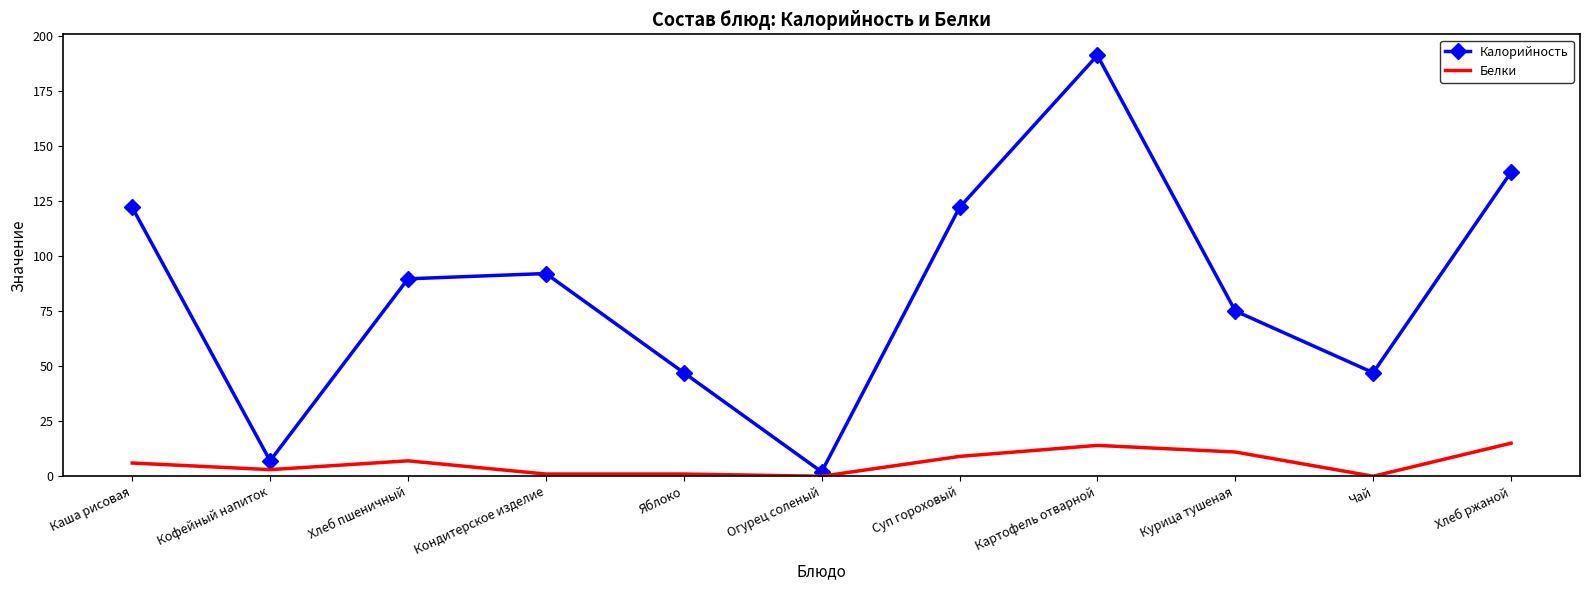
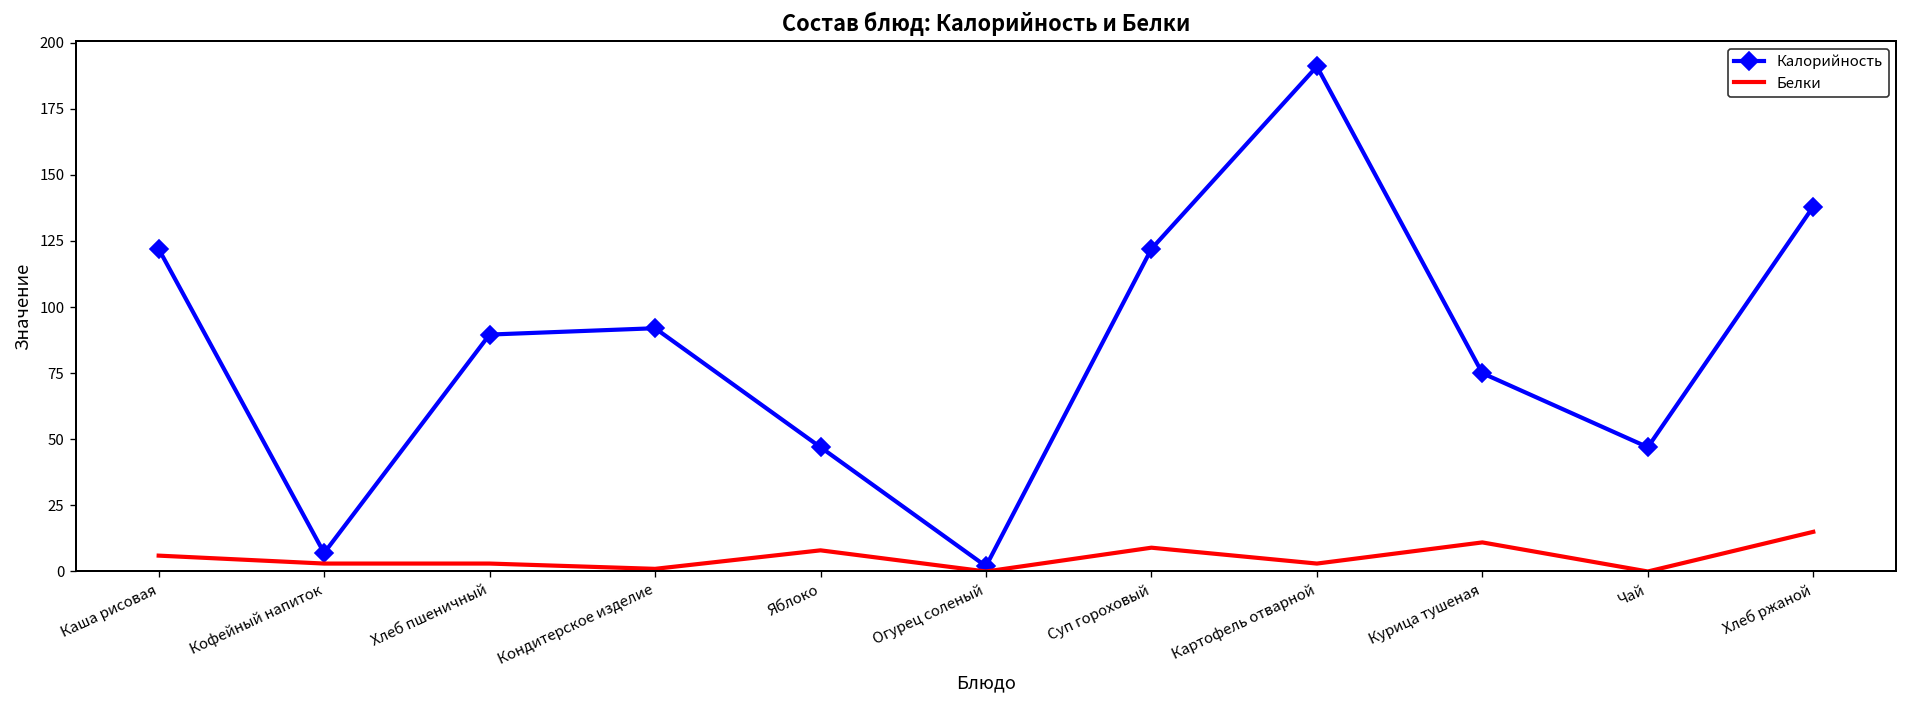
  {
    "Калорийность": {
      "Каша рисовая": 122,
      "Кофейный напиток": 7,
      "Хлеб пшеничный": 90,
      "Кондитерское изделие": 92,
      "Яблоко": 47,
      "Огурец соленый": 2,
      "Суп гороховый": 122,
      "Картофель отварной": 191,
      "Курица тушеная": 75,
      "Чай": 47,
      "Хлеб ржаной": 138
    },
    "Белки": {
      "Каша рисовая": 6,
      "Кофейный напиток": 3,
-     "Хлеб пшеничный": 7,
+     "Хлеб пшеничный": 3,
      "Кондитерское изделие": 1,
-     "Яблоко": 1,
+     "Яблоко": 8,
      "Огурец соленый": 0,
      "Суп гороховый": 9,
-     "Картофель отварной": 14,
+     "Картофель отварной": 3,
      "Курица тушеная": 11,
      "Чай": 0,
      "Хлеб ржаной": 15
    }
  }
